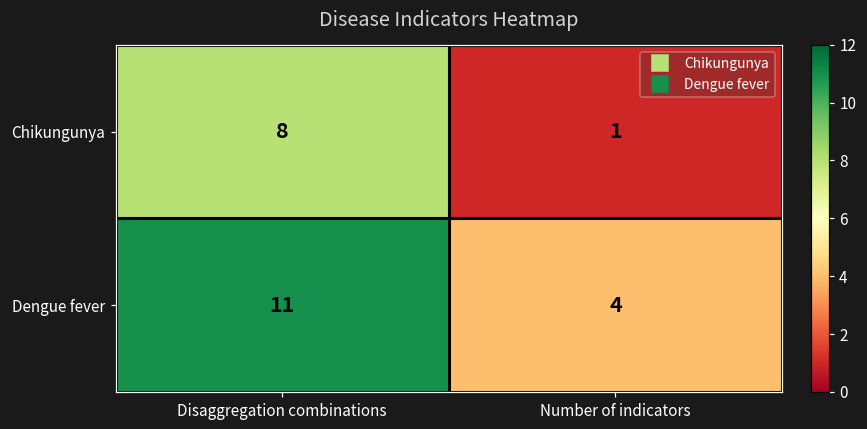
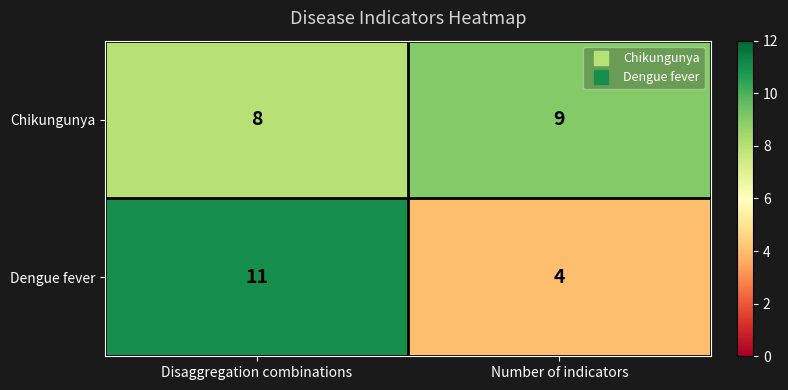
  {
    "Chikungunya": {
      "Disaggregation combinations": 8,
-     "Number of indicators": 1
+     "Number of indicators": 9
    },
    "Dengue fever": {
      "Disaggregation combinations": 11,
      "Number of indicators": 4
    }
  }
